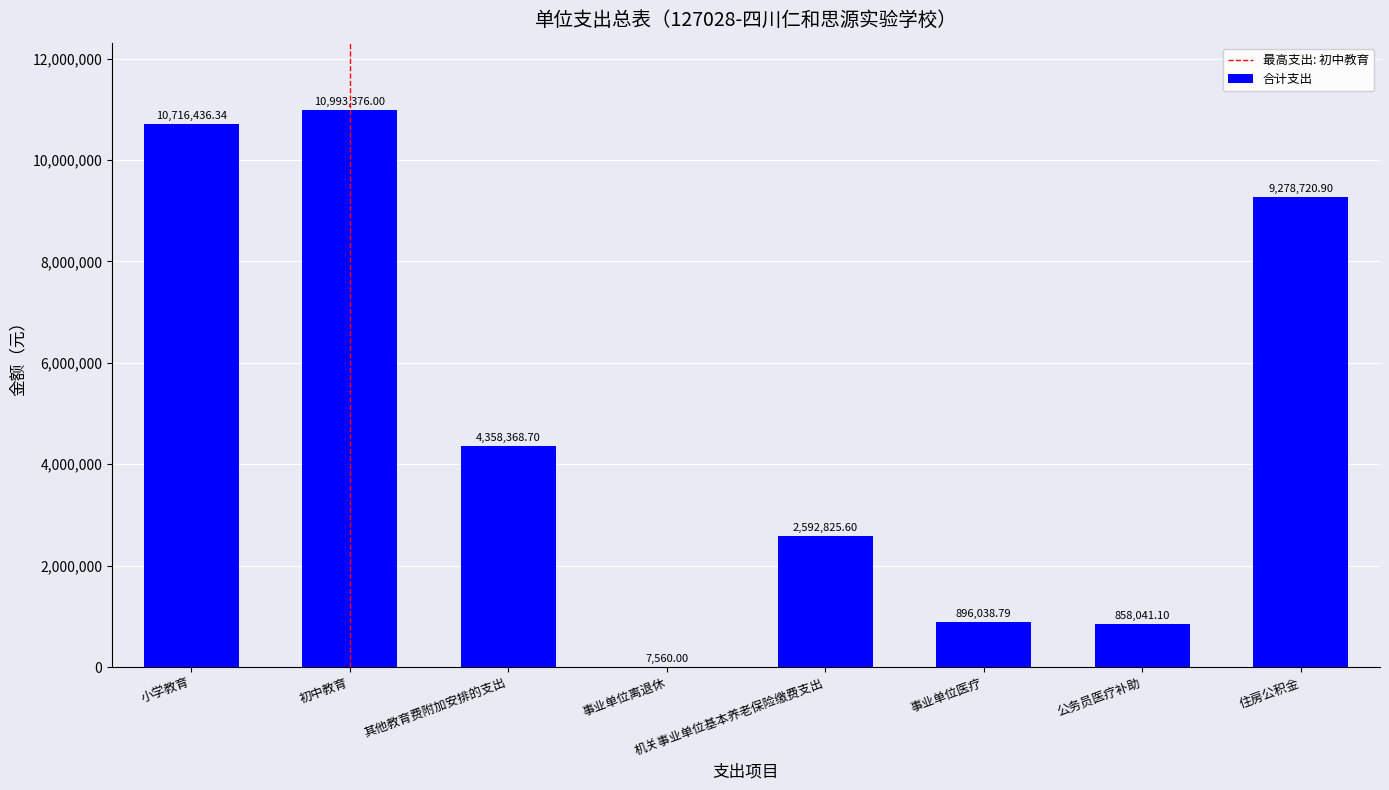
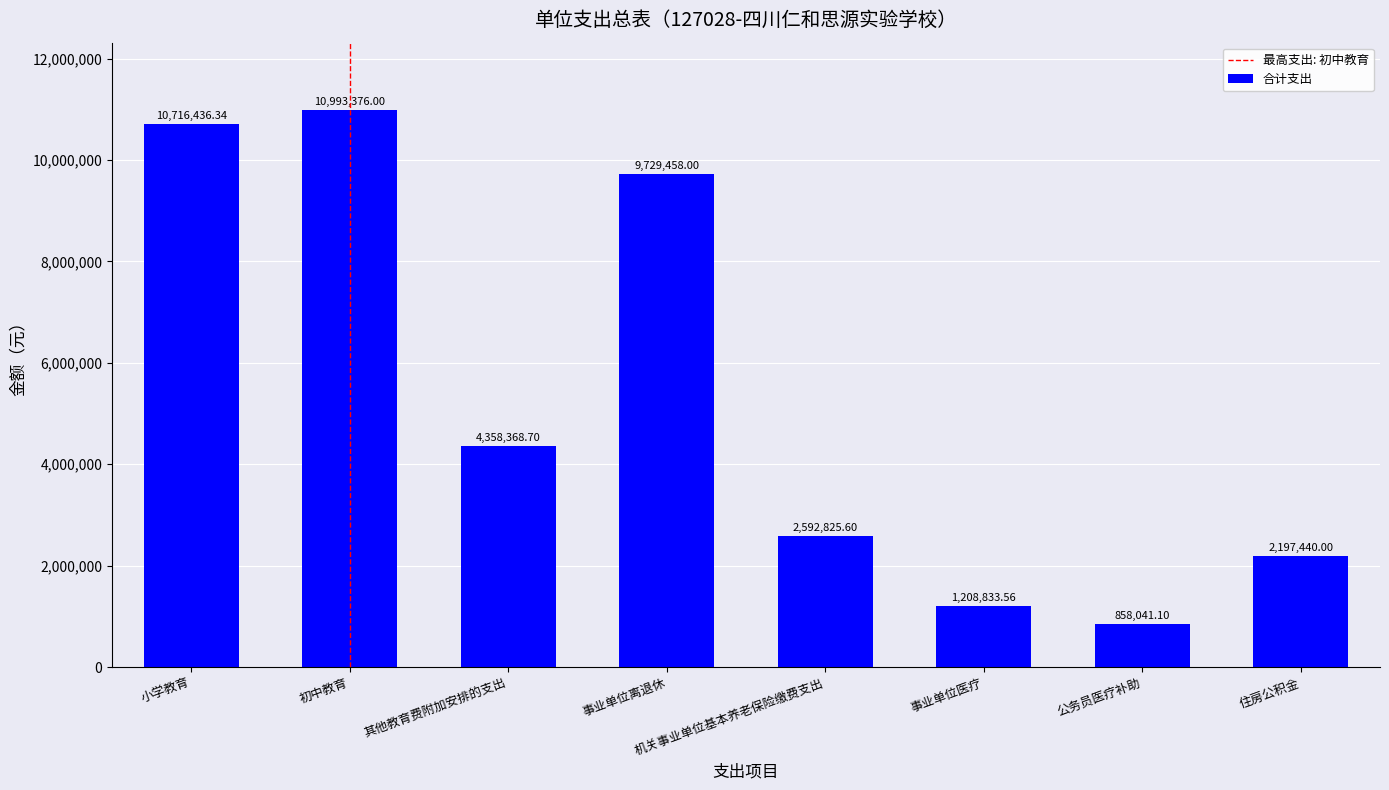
  {
    "小学教育": "10,716,436.34",
    "初中教育": "10,993,376.00",
    "其他教育费附加安排的支出": "4,358,368.70",
-   "事业单位离退休": "7,560.00",
+   "事业单位离退休": "9,729,458.00",
    "机关事业单位基本养老保险缴费支出": "2,592,825.60",
-   "事业单位医疗": "896,038.79",
+   "事业单位医疗": "1,208,833.56",
    "公务员医疗补助": "858,041.10",
-   "住房公积金": "9,278,720.90"
+   "住房公积金": "2,197,440.00"
  }
